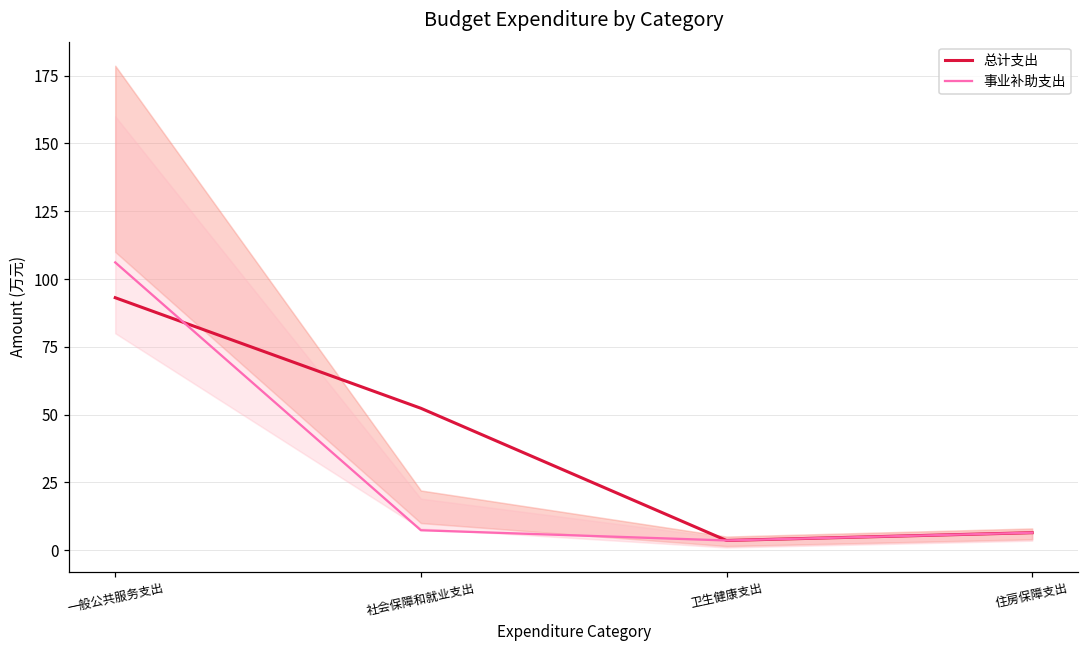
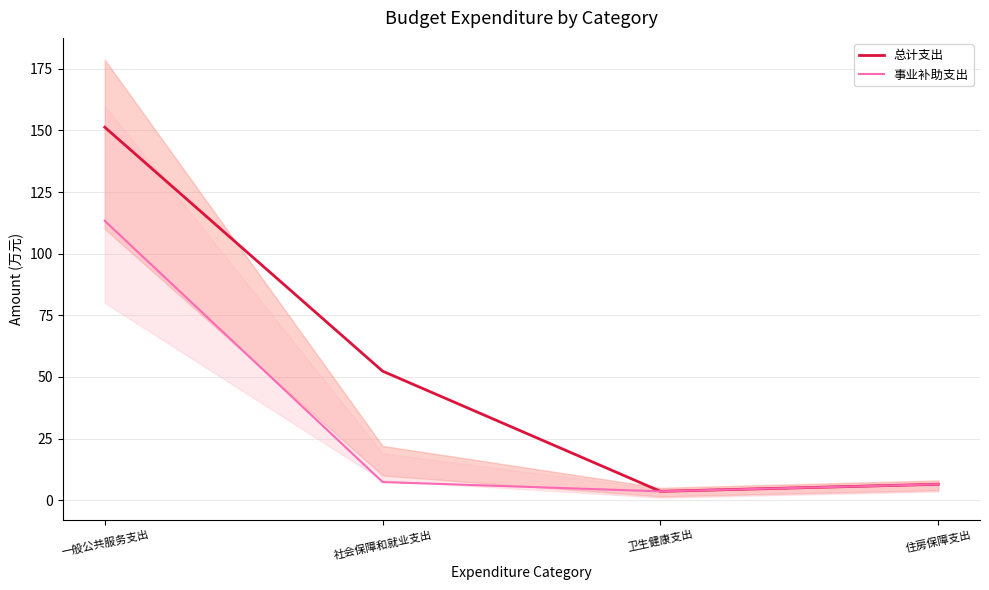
  {
    "总计支出": {
-     "一般公共服务支出": 93,
+     "一般公共服务支出": 151,
      "社会保障和就业支出": 52
    },
    "事业补助支出": {
-     "一般公共服务支出": 106,
+     "一般公共服务支出": 113,
      "社会保障和就业支出": 7
    }
  }
